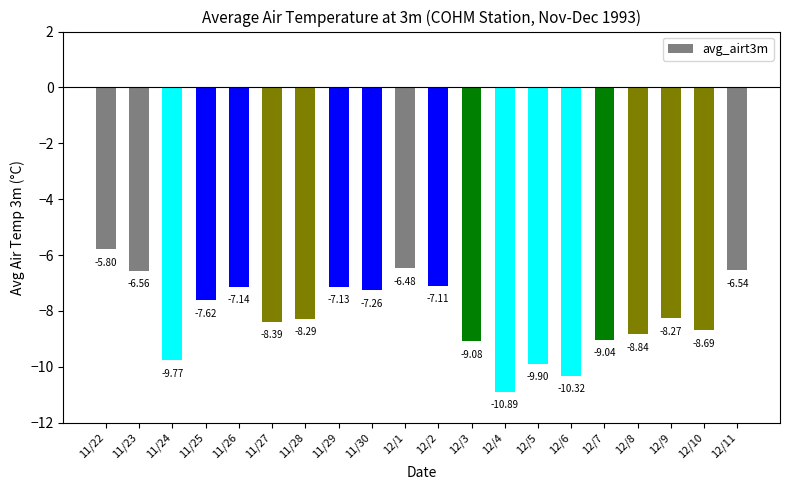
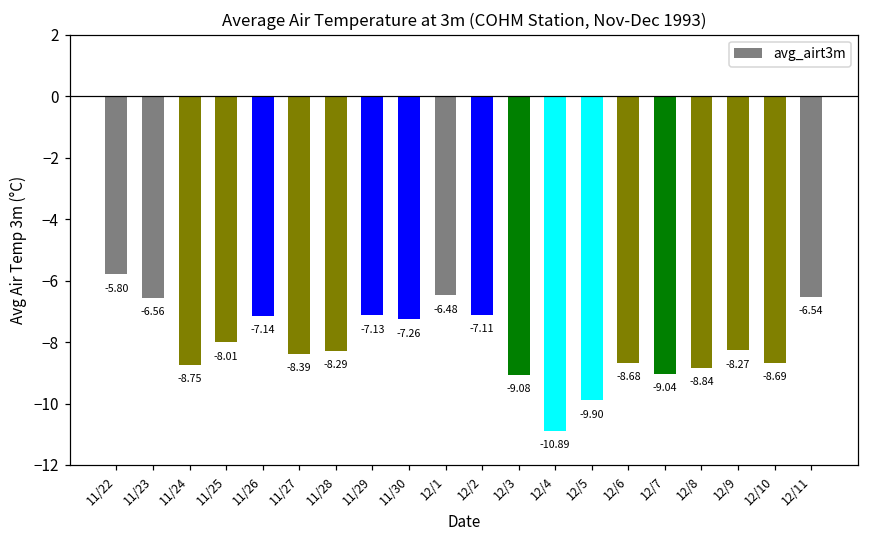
  {
    "11/22": -5.80,
    "11/23": -6.56,
-   "11/24": -9.77,
-   "11/25": -7.62,
+   "11/24": -8.75,
+   "11/25": -8.01,
    "11/26": -7.14,
    "11/27": -8.39,
    "11/28": -8.29,
    "11/29": -7.13,
    "11/30": -7.26,
    "12/1": -6.48,
    "12/2": -7.11,
    "12/3": -9.08,
    "12/4": -10.89,
    "12/5": -9.90,
-   "12/6": -10.32,
+   "12/6": -8.68,
    "12/7": -9.04,
    "12/8": -8.84,
    "12/9": -8.27,
    "12/10": -8.69,
    "12/11": -6.54
  }
